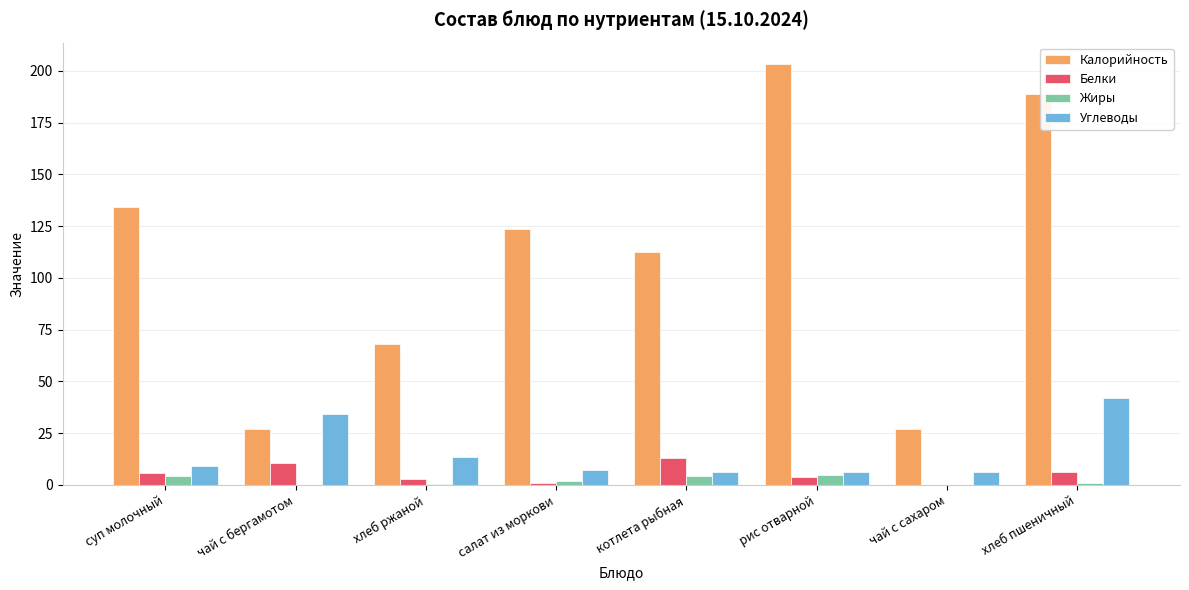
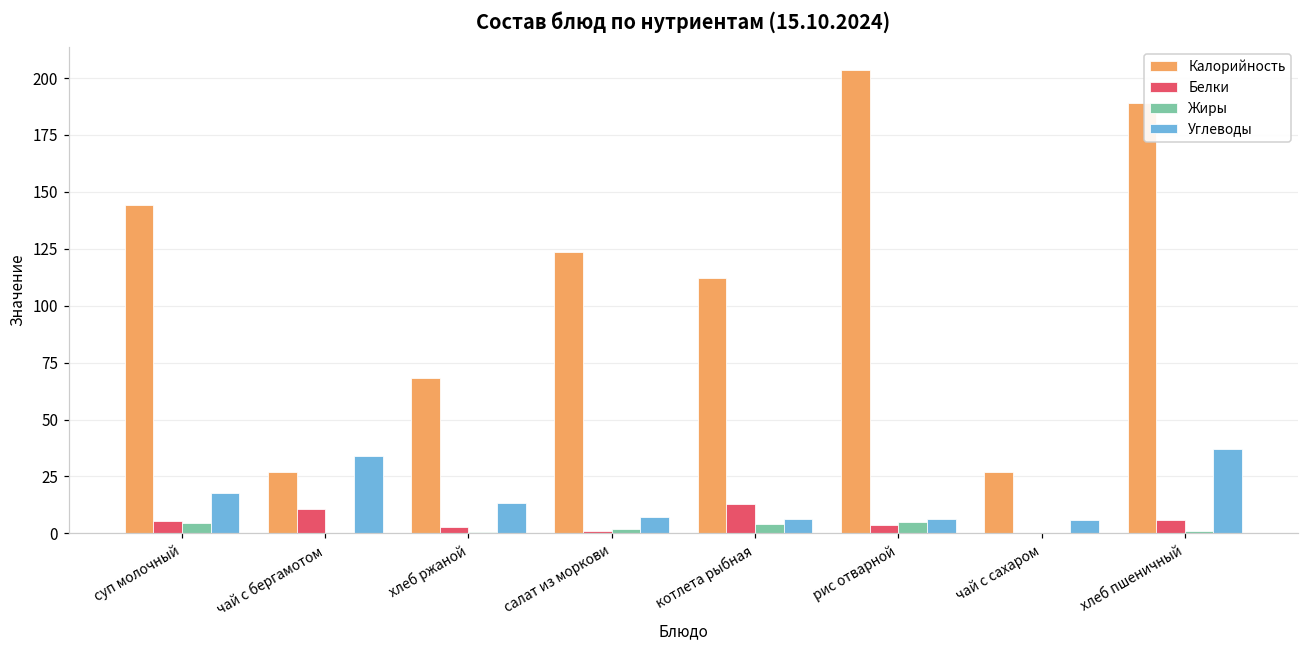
  {
    "Калорийность": {
-     "суп молочный": 134,
+     "суп молочный": 144,
      "чай с бергамотом": 27,
      "хлеб ржаной": 68,
      "салат из моркови": 124,
      "котлета рыбная": 112,
      "рис отварной": 204,
      "чай с сахаром": 27,
      "хлеб пшеничный": 189
    },
    "Белки": {
      "суп молочный": 6,
      "чай с бергамотом": 11,
      "хлеб ржаной": 3,
      "котлета рыбная": 13,
      "рис отварной": 4,
      "чай с сахаром": 0,
      "хлеб пшеничный": 6
    },
    "Жиры": {
      "суп молочный": 5,
      "чай с бергамотом": 0,
      "салат из моркови": 2,
      "котлета рыбная": 4,
      "рис отварной": 5,
      "чай с сахаром": 0
    },
    "Углеводы": {
-     "суп молочный": 9,
+     "суп молочный": 18,
      "чай с бергамотом": 34,
      "хлеб ржаной": 13,
      "салат из моркови": 7,
      "котлета рыбная": 6,
      "рис отварной": 6,
      "чай с сахаром": 6,
-     "хлеб пшеничный": 42
+     "хлеб пшеничный": 37
    }
  }
